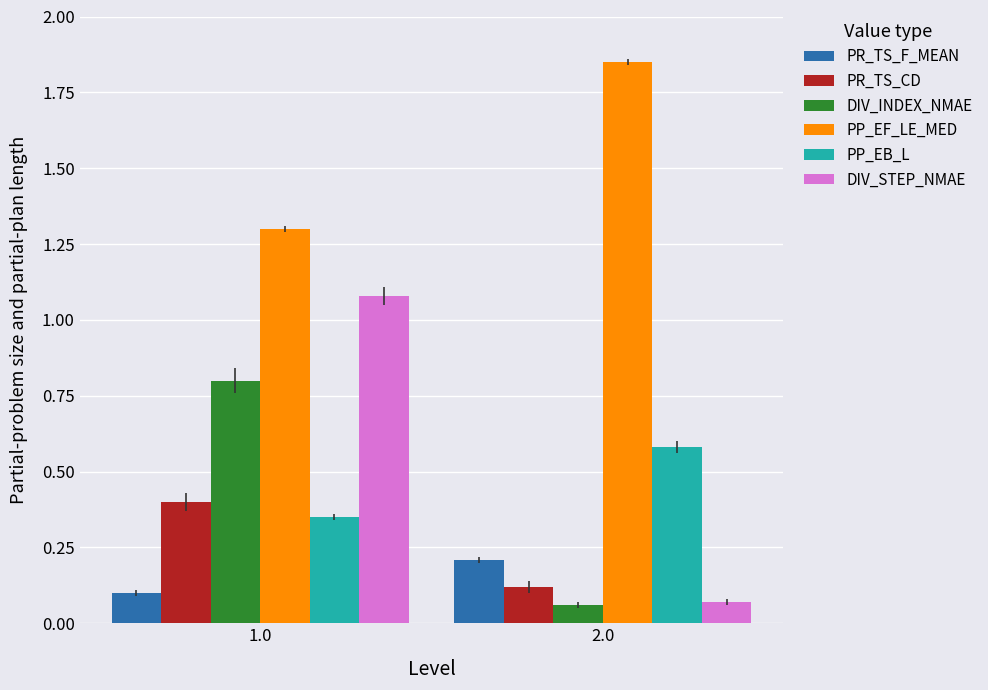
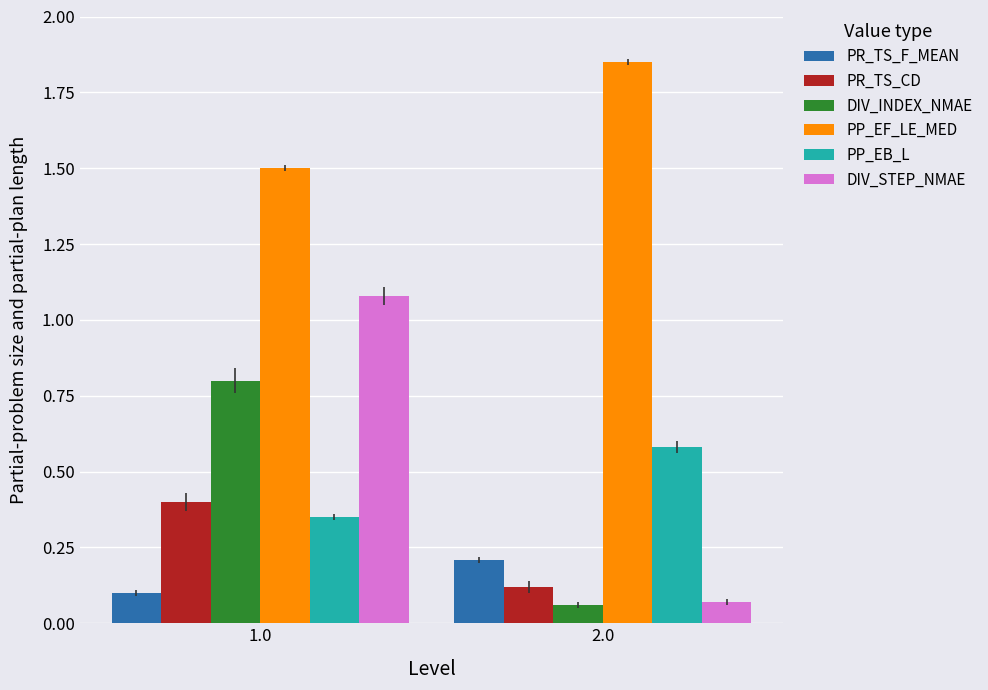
  {
    "PR_TS_F_MEAN": {
      "1.0": 0.1,
      "2.0": 0.21
    },
    "PR_TS_CD": {
      "1.0": 0.4,
      "2.0": 0.12
    },
    "DIV_INDEX_NMAE": {
      "1.0": 0.8,
      "2.0": 0.06
    },
    "PP_EF_LE_MED": {
-     "1.0": 1.3,
+     "1.0": 1.5,
      "2.0": 1.85
    },
    "PP_EB_L": {
      "1.0": 0.35,
      "2.0": 0.58
    },
    "DIV_STEP_NMAE": {
      "1.0": 1.08,
      "2.0": 0.07
    }
  }
